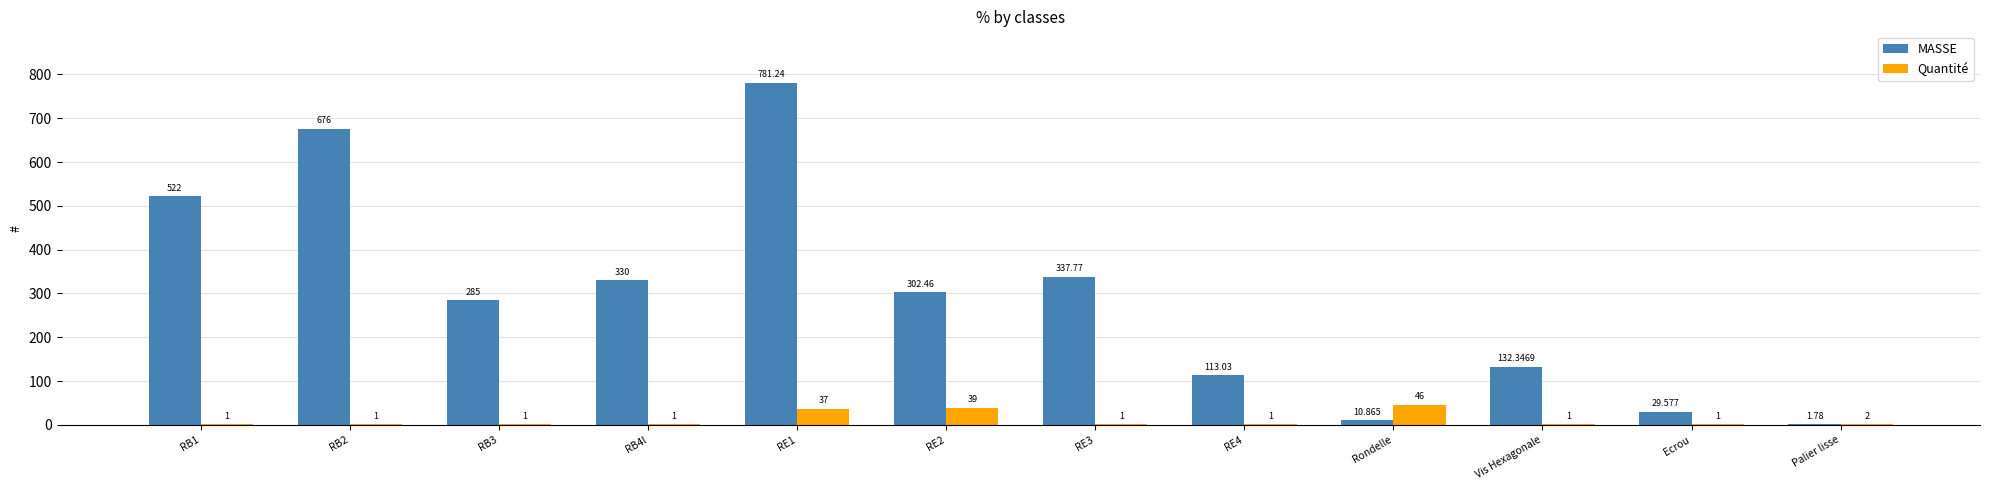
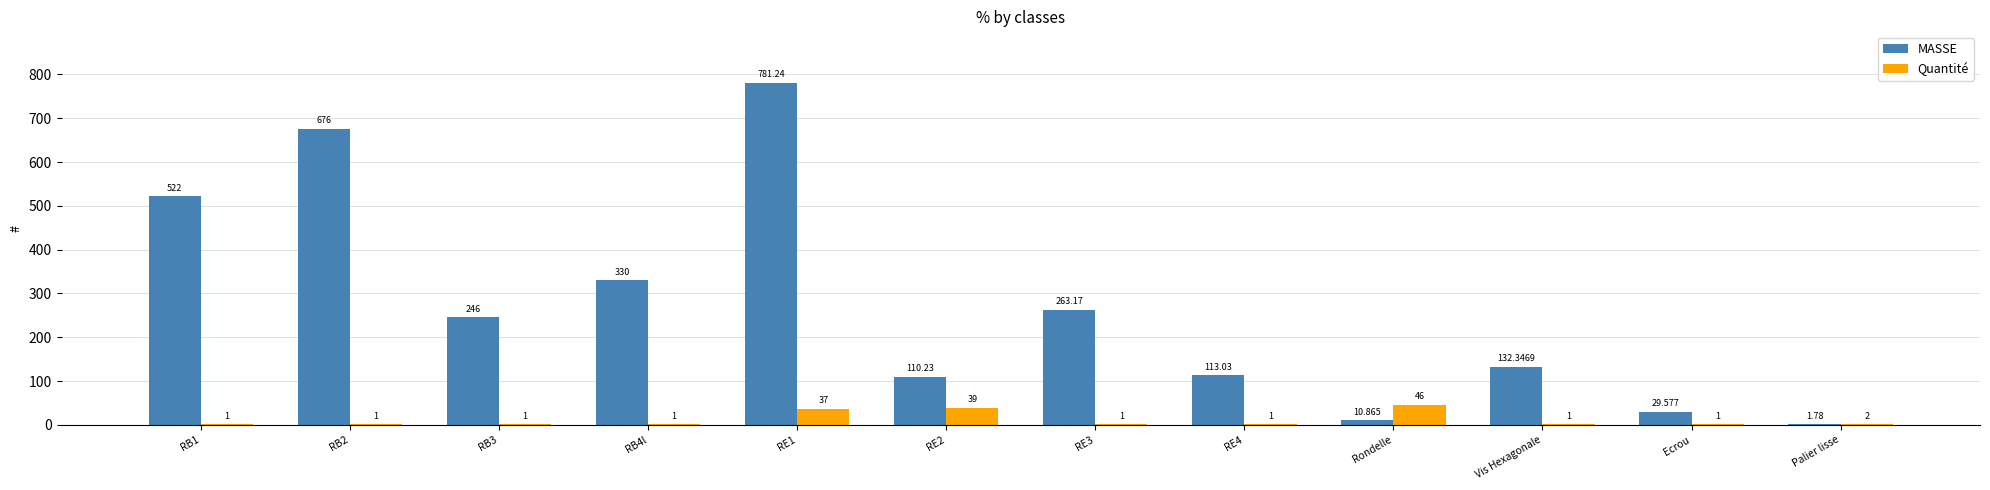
  {
    "MASSE": {
      "RB1": 522,
      "RB2": 676,
-     "RB3": 285,
+     "RB3": 246,
      "RB4l": 330,
      "RE1": 781.24,
-     "RE2": 302.46,
-     "RE3": 337.77,
+     "RE2": 110.23,
+     "RE3": 263.17,
      "RE4": 113.03,
      "Rondelle": 10.865,
      "Vis Hexagonale": 132.3469,
      "Ecrou": 29.577,
      "Palier lisse": 1.78
    },
    "Quantité": {
      "RB1": 1,
      "RB2": 1,
      "RB3": 1,
      "RB4l": 1,
      "RE1": 37,
      "RE2": 39,
      "RE3": 1,
      "RE4": 1,
      "Rondelle": 46,
      "Vis Hexagonale": 1,
      "Ecrou": 1,
      "Palier lisse": 2
    }
  }
